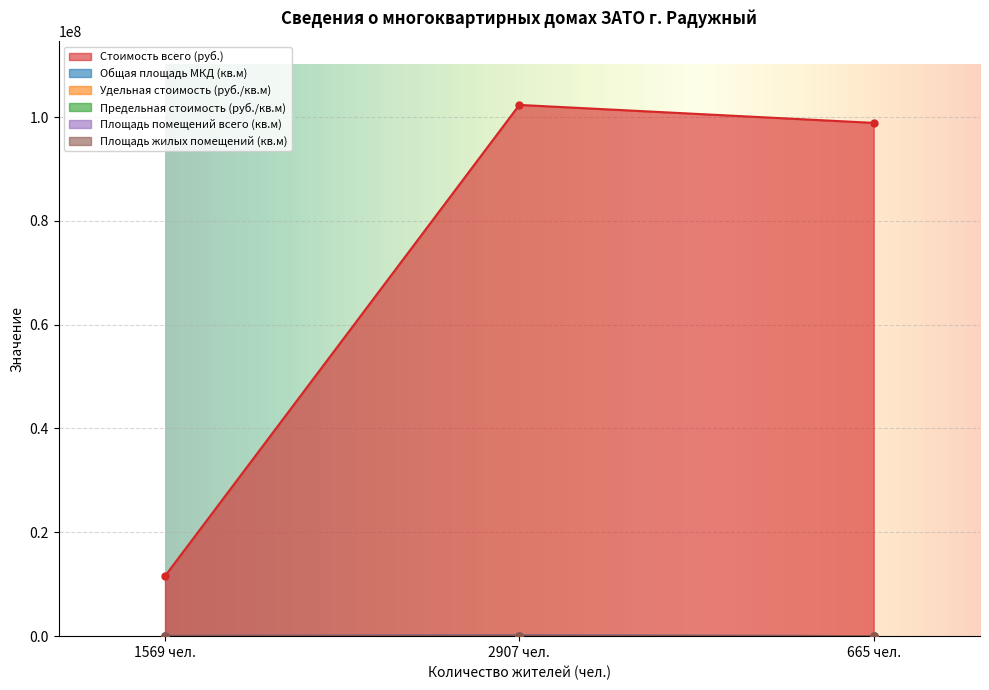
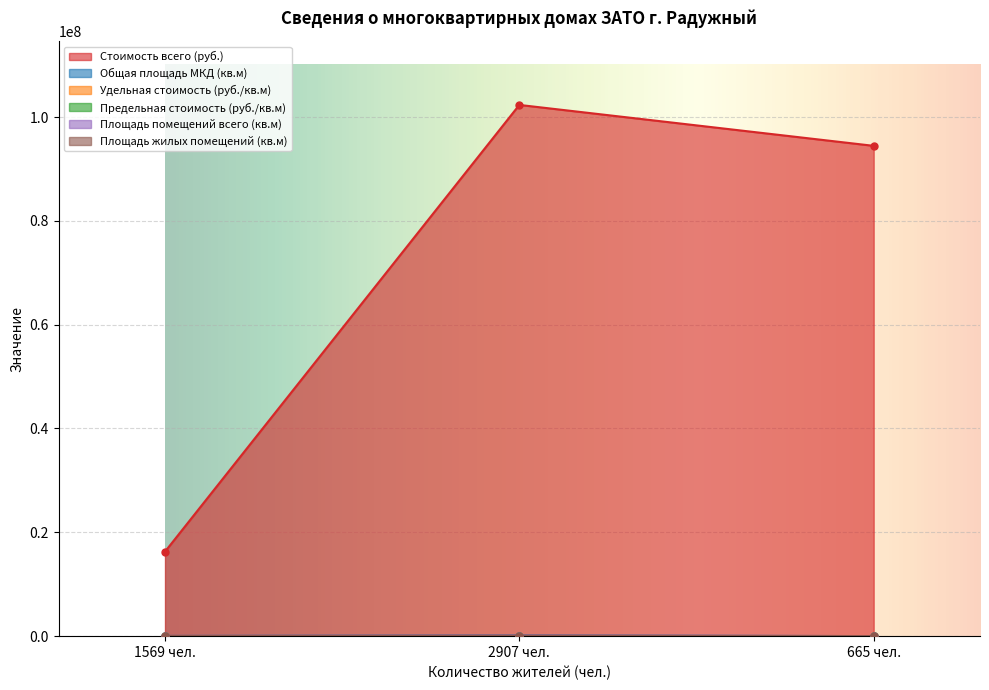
  {
    "Стоимость всего (руб.)": {
-     "1569 чел.": 12000000,
+     "1569 чел.": 16000000,
      "2907 чел.": 102000000,
-     "665 чел.": 99000000
+     "665 чел.": 94000000
    },
    "Площадь жилых помещений (кв.м)": {
      "1569 чел.": 0,
      "2907 чел.": 0,
      "665 чел.": 0
    }
  }
